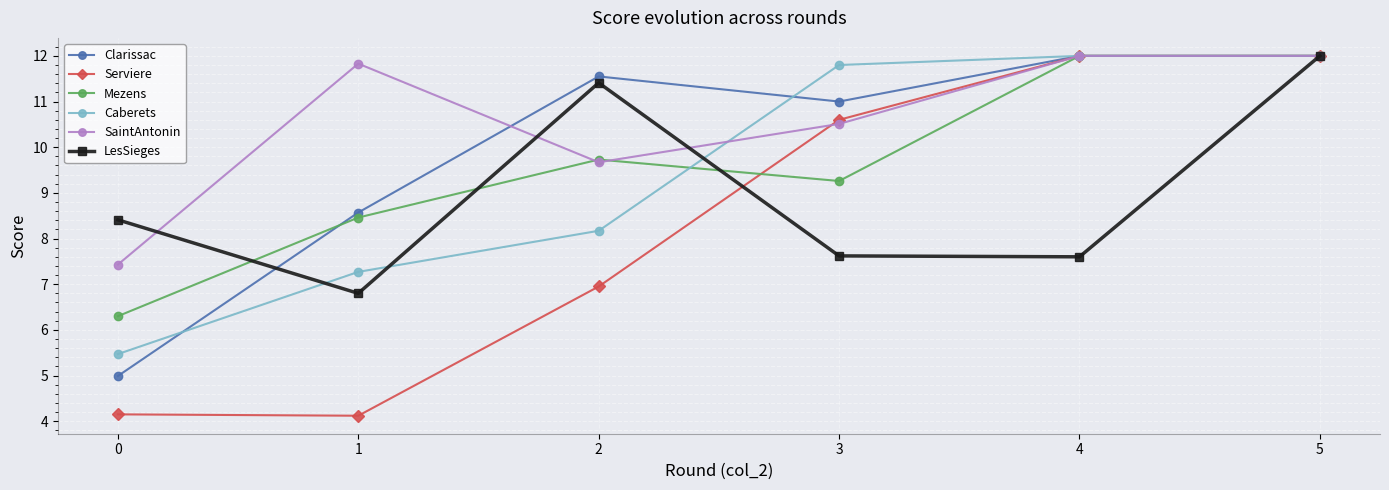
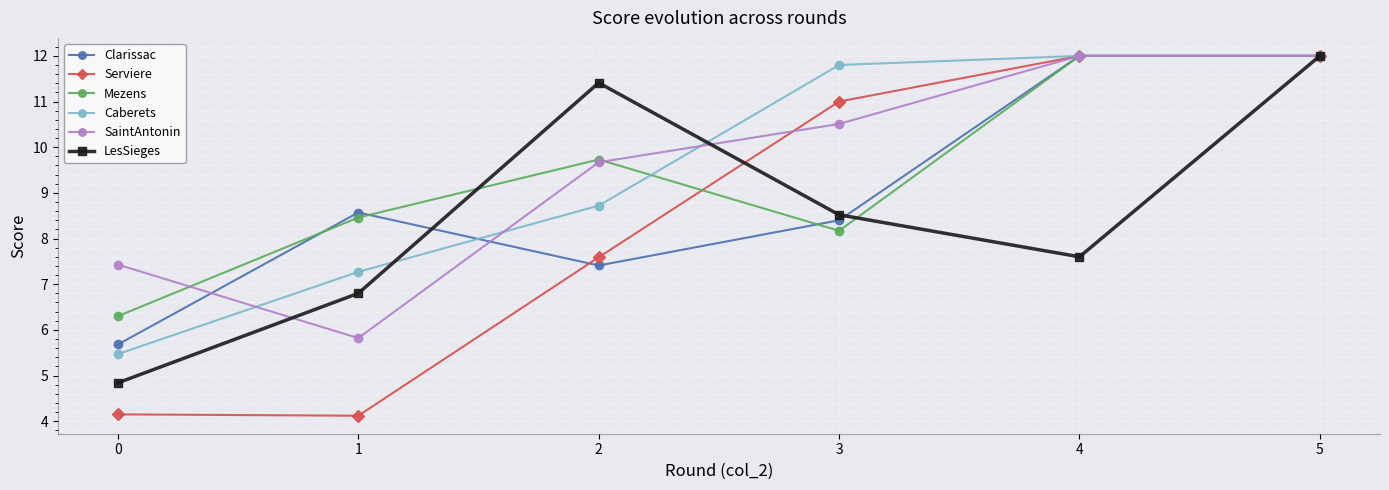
  {
    "Clarissac": {
-     "0": 5.0,
+     "0": 5.7,
      "1": 8.6,
-     "2": 11.6,
-     "3": 11.0
+     "2": 7.4,
+     "3": 8.4
    },
    "Serviere": {
      "0": 4.2,
      "1": 4.1,
-     "2": 7.0,
-     "3": 10.6
+     "2": 7.6,
+     "3": 11.0
    },
    "Mezens": {
      "0": 6.3,
      "1": 8.5,
      "2": 9.7,
-     "3": 9.3
+     "3": 8.2
    },
    "Caberets": {
      "0": 5.5,
      "1": 7.3,
-     "2": 8.2,
+     "2": 8.7,
      "3": 11.8
    },
    "SaintAntonin": {
      "0": 7.4,
-     "1": 11.8,
+     "1": 5.8,
      "2": 9.7,
      "3": 10.5
    },
    "LesSieges": {
-     "0": 8.4,
+     "0": 4.8,
      "1": 6.8,
      "2": 11.4,
-     "3": 7.6,
+     "3": 8.5,
      "4": 7.6
    }
  }
